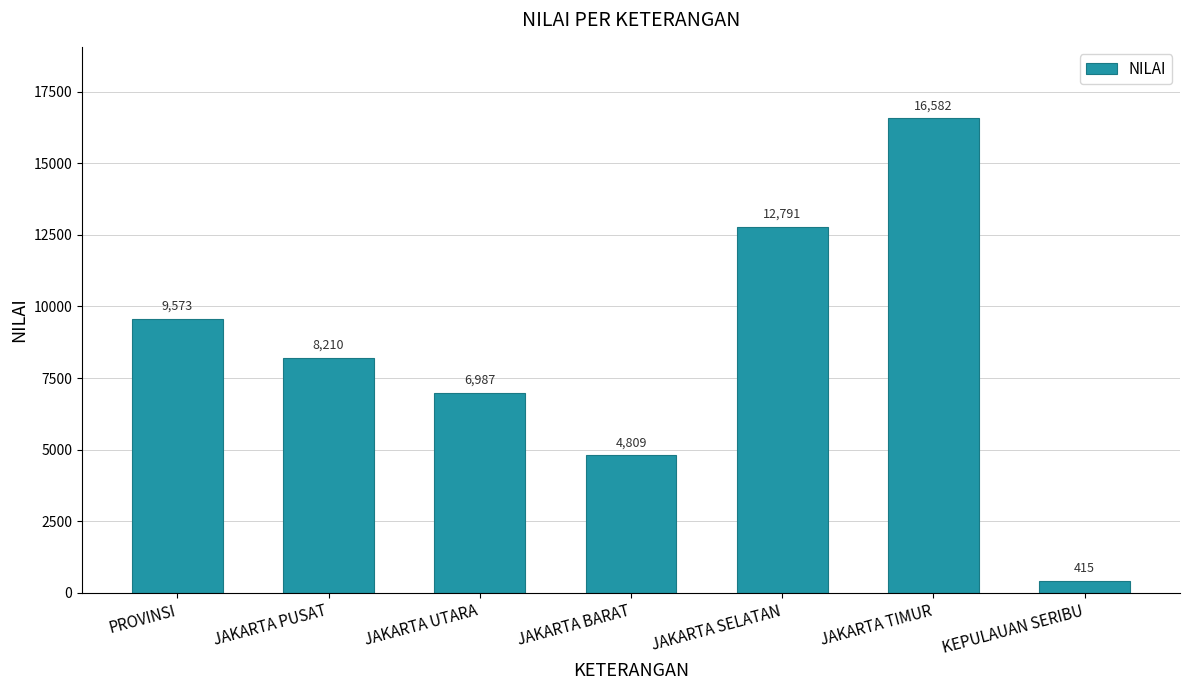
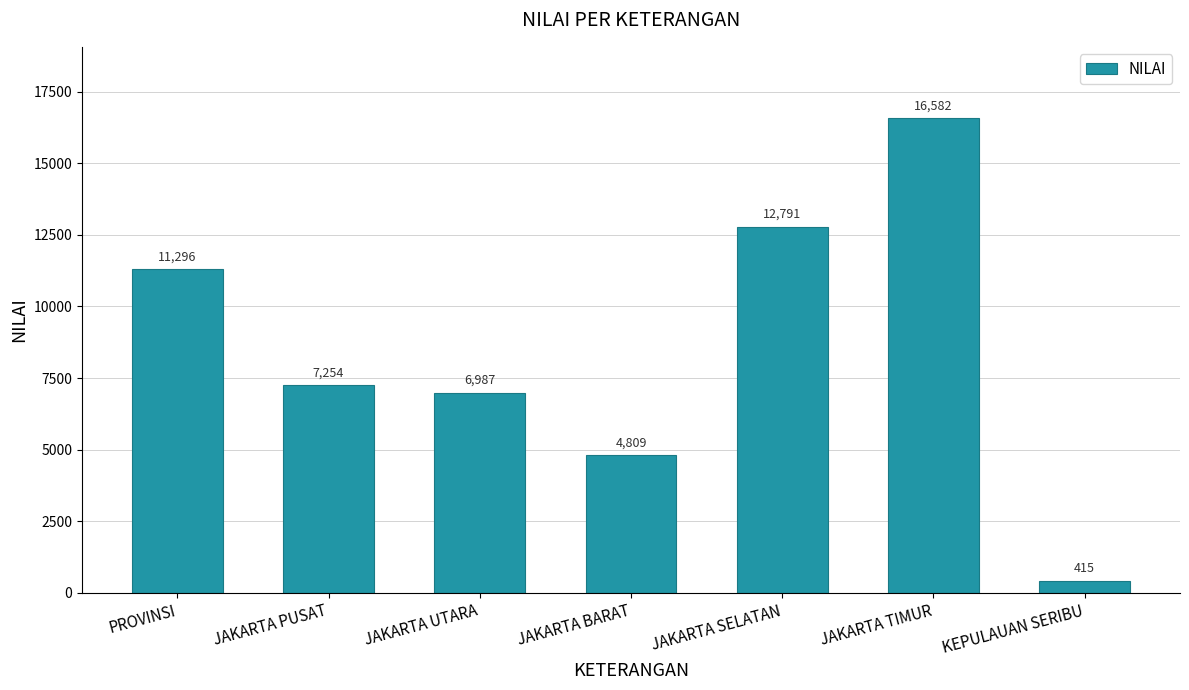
  {
-   "PROVINSI": "9,573",
-   "JAKARTA PUSAT": "8,210",
+   "PROVINSI": "11,296",
+   "JAKARTA PUSAT": "7,254",
    "JAKARTA UTARA": "6,987",
    "JAKARTA BARAT": "4,809",
    "JAKARTA SELATAN": "12,791",
    "JAKARTA TIMUR": "16,582",
    "KEPULAUAN SERIBU": "415"
  }
